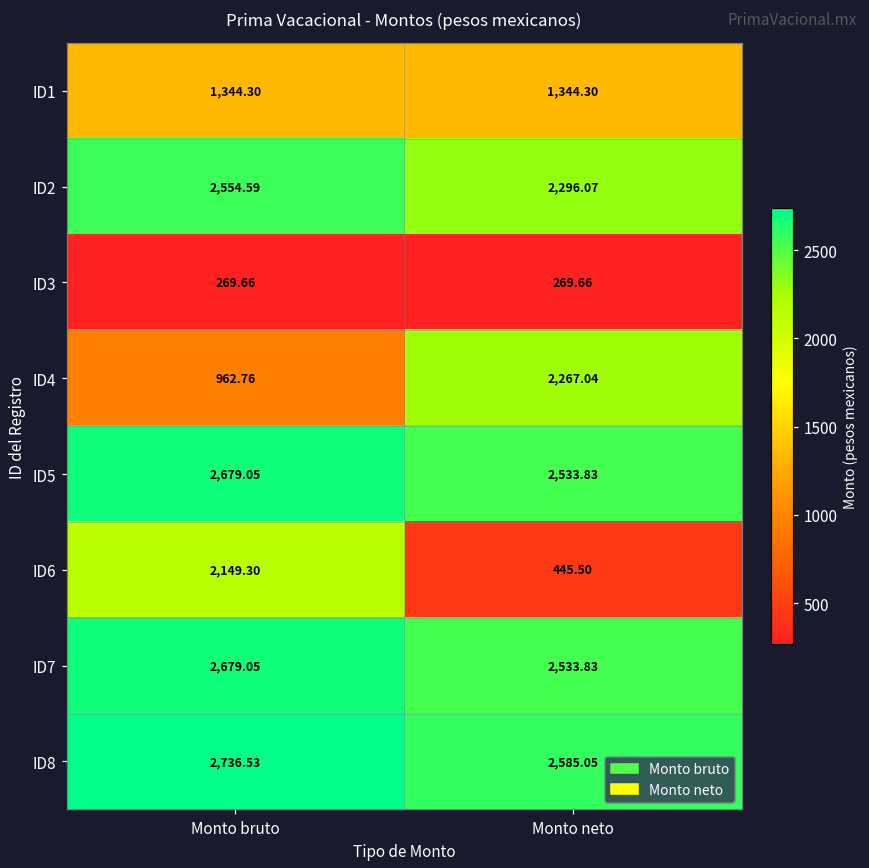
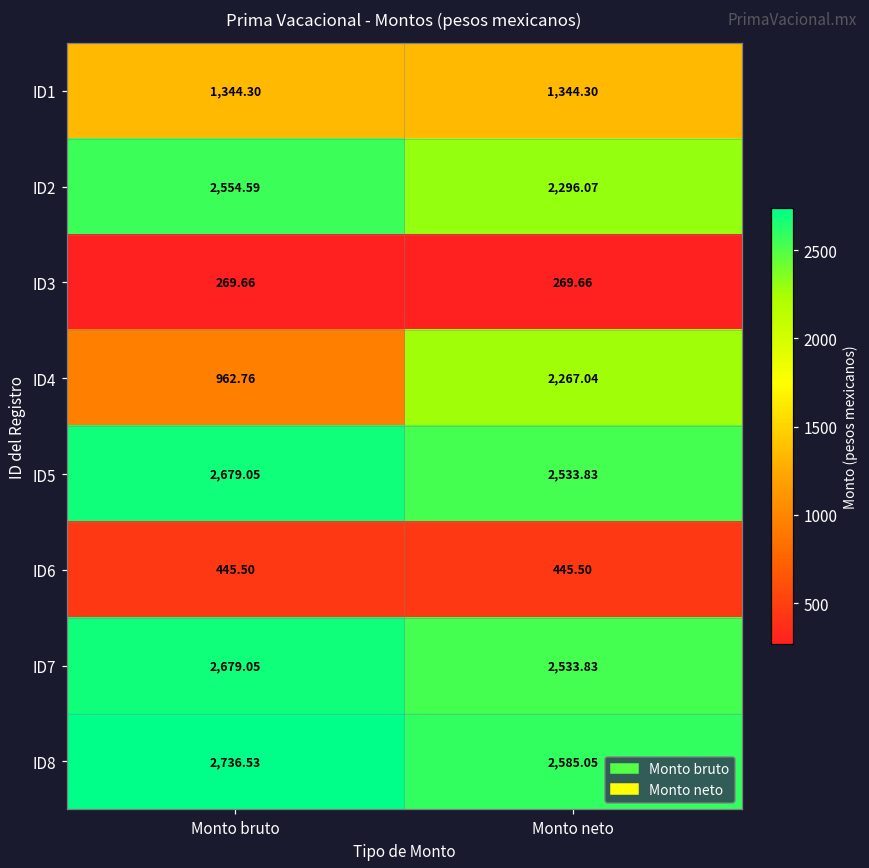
  {
    "ID1": {
      "Monto bruto": "1,344.30",
      "Monto neto": "1,344.30"
    },
    "ID2": {
      "Monto bruto": "2,554.59",
      "Monto neto": "2,296.07"
    },
    "ID3": {
      "Monto bruto": "269.66",
      "Monto neto": "269.66"
    },
    "ID4": {
      "Monto bruto": "962.76",
      "Monto neto": "2,267.04"
    },
    "ID5": {
      "Monto bruto": "2,679.05",
      "Monto neto": "2,533.83"
    },
    "ID6": {
-     "Monto bruto": "2,149.30",
+     "Monto bruto": "445.50",
      "Monto neto": "445.50"
    },
    "ID7": {
      "Monto bruto": "2,679.05",
      "Monto neto": "2,533.83"
    },
    "ID8": {
      "Monto bruto": "2,736.53",
      "Monto neto": "2,585.05"
    }
  }
